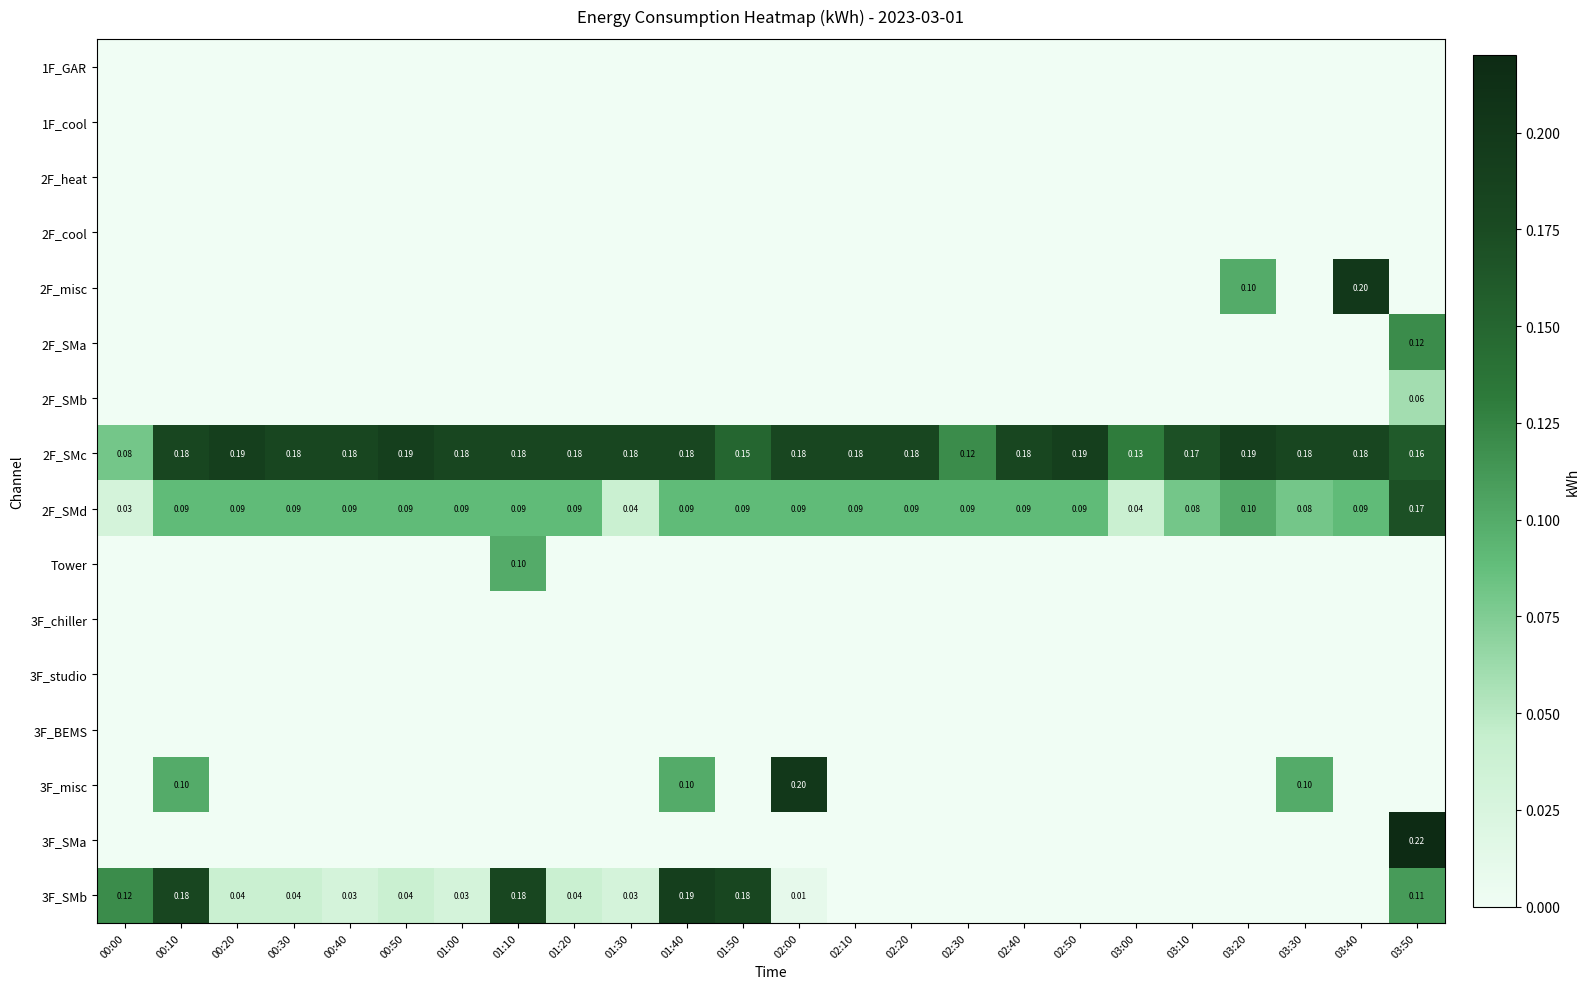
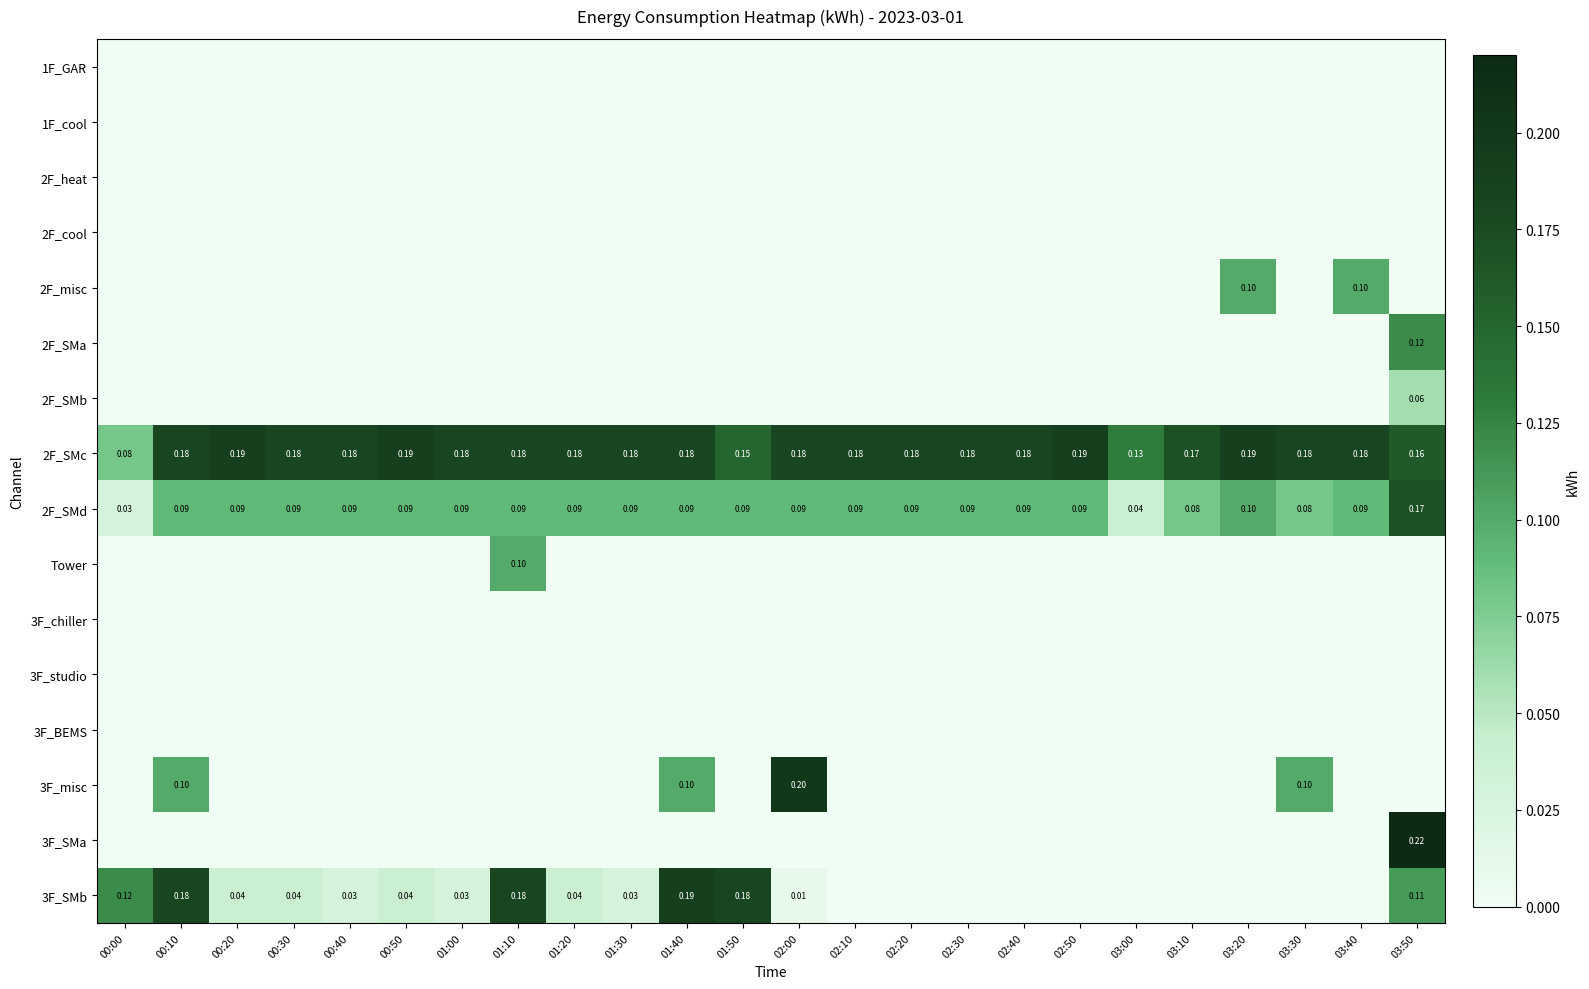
  {
    "2F_misc": {
      "03:20": 0.10,
-     "03:40": 0.20
+     "03:40": 0.10
    },
    "2F_SMa": {
      "03:50": 0.12
    },
    "2F_SMb": {
      "03:50": 0.06
    },
    "2F_SMc": {
      "00:00": 0.08,
      "00:10": 0.18,
      "00:20": 0.19,
      "00:30": 0.18,
      "00:40": 0.18,
      "00:50": 0.19,
      "01:00": 0.18,
      "01:10": 0.18,
      "01:20": 0.18,
      "01:30": 0.18,
      "01:40": 0.18,
      "01:50": 0.15,
      "02:00": 0.18,
      "02:10": 0.18,
      "02:20": 0.18,
-     "02:30": 0.12,
+     "02:30": 0.18,
      "02:40": 0.18,
      "02:50": 0.19,
      "03:00": 0.13,
      "03:10": 0.17,
      "03:20": 0.19,
      "03:30": 0.18,
      "03:40": 0.18,
      "03:50": 0.16
    },
    "2F_SMd": {
      "00:00": 0.03,
      "00:10": 0.09,
      "00:20": 0.09,
      "00:30": 0.09,
      "00:40": 0.09,
      "00:50": 0.09,
      "01:00": 0.09,
      "01:10": 0.09,
      "01:20": 0.09,
-     "01:30": 0.04,
+     "01:30": 0.09,
      "01:40": 0.09,
      "01:50": 0.09,
      "02:00": 0.09,
      "02:10": 0.09,
      "02:20": 0.09,
      "02:30": 0.09,
      "02:40": 0.09,
      "02:50": 0.09,
      "03:00": 0.04,
      "03:10": 0.08,
      "03:20": 0.10,
      "03:30": 0.08,
      "03:40": 0.09,
      "03:50": 0.17
    },
    "Tower": {
      "01:10": 0.10
    },
    "3F_misc": {
      "00:10": 0.10,
      "01:40": 0.10,
      "02:00": 0.20,
      "03:30": 0.10
    },
    "3F_SMa": {
      "03:50": 0.22
    },
    "3F_SMb": {
      "00:00": 0.12,
      "00:10": 0.18,
      "00:20": 0.04,
      "00:30": 0.04,
      "00:40": 0.03,
      "00:50": 0.04,
      "01:00": 0.03,
      "01:10": 0.18,
      "01:20": 0.04,
      "01:30": 0.03,
      "01:40": 0.19,
      "01:50": 0.18,
      "02:00": 0.01,
      "03:50": 0.11
    }
  }
